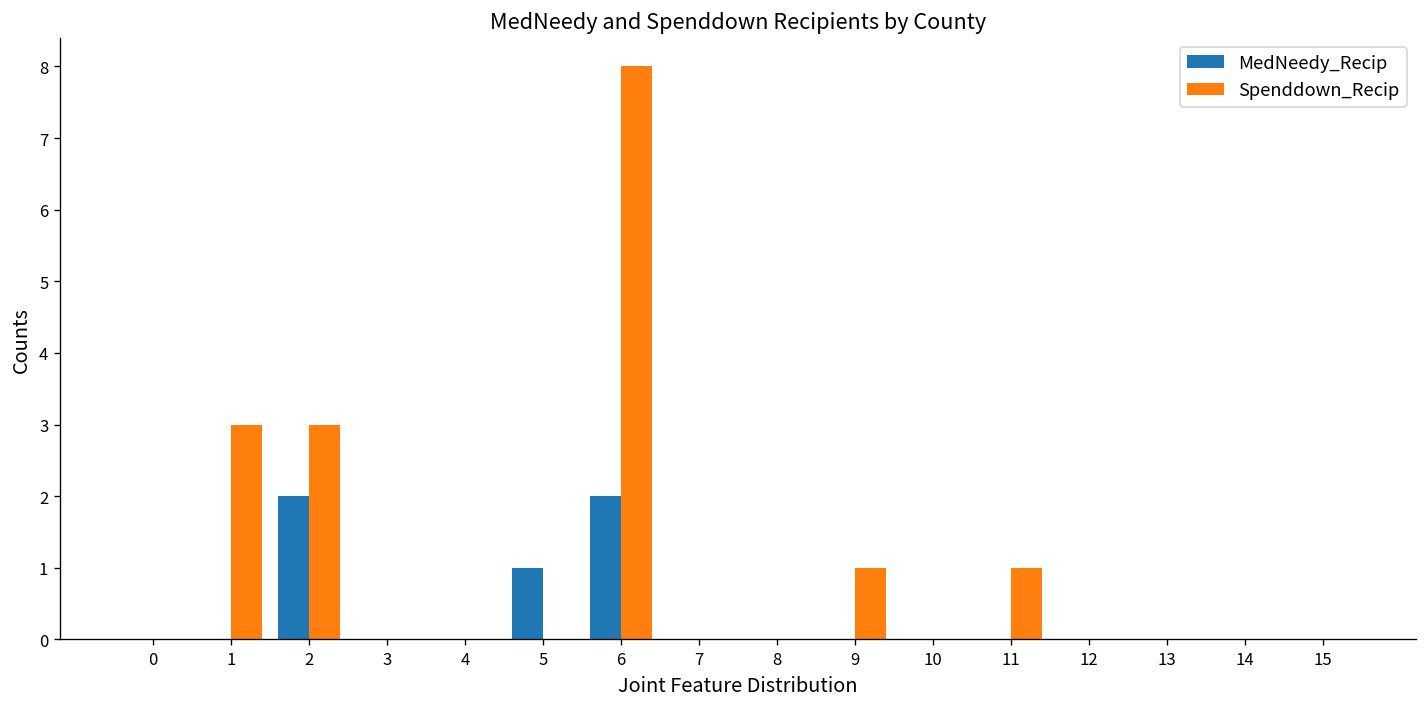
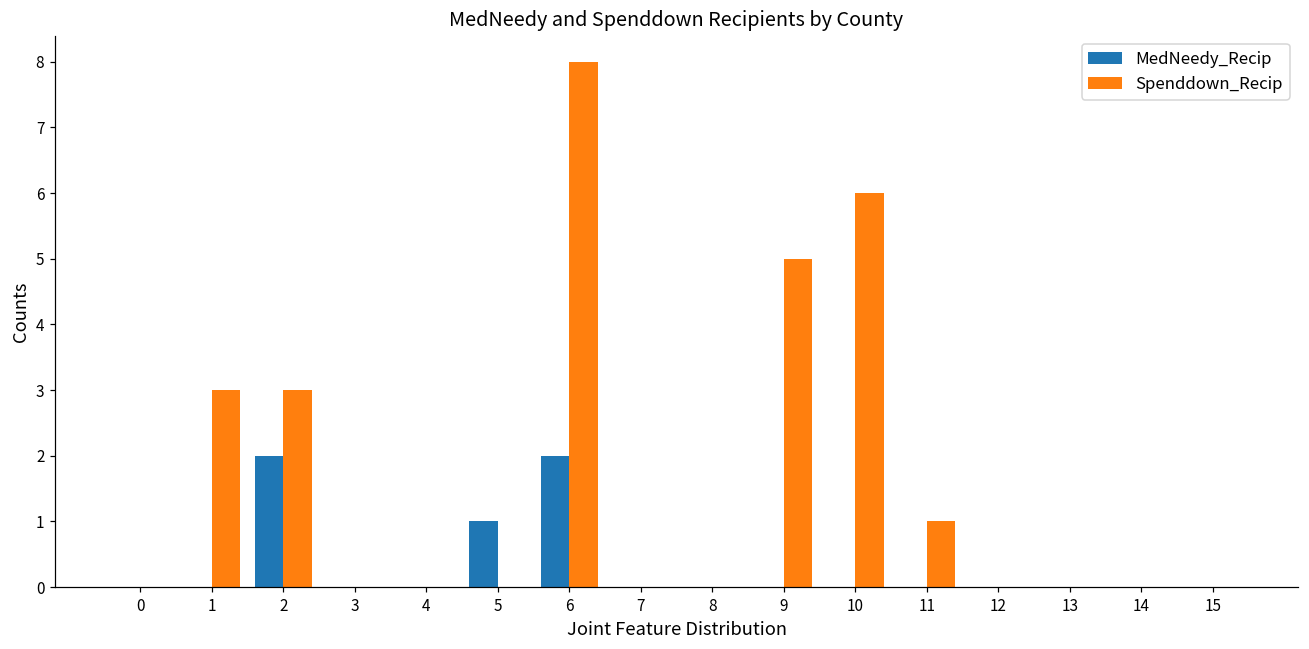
  {
    "MedNeedy_Recip": {
      "0": 0,
      "1": 0,
      "2": 2,
      "3": 0,
      "4": 0,
      "5": 1,
      "6": 2,
      "7": 0,
      "8": 0,
      "9": 0,
      "10": 0,
      "11": 0,
      "12": 0,
      "13": 0,
      "14": 0,
      "15": 0
    },
    "Spenddown_Recip": {
      "0": 0,
      "1": 3,
      "2": 3,
      "3": 0,
      "4": 0,
      "5": 0,
      "6": 8,
      "7": 0,
      "8": 0,
-     "9": 1,
-     "10": 0,
+     "9": 5,
+     "10": 6,
      "11": 1,
      "12": 0,
      "13": 0,
      "14": 0,
      "15": 0
    }
  }
